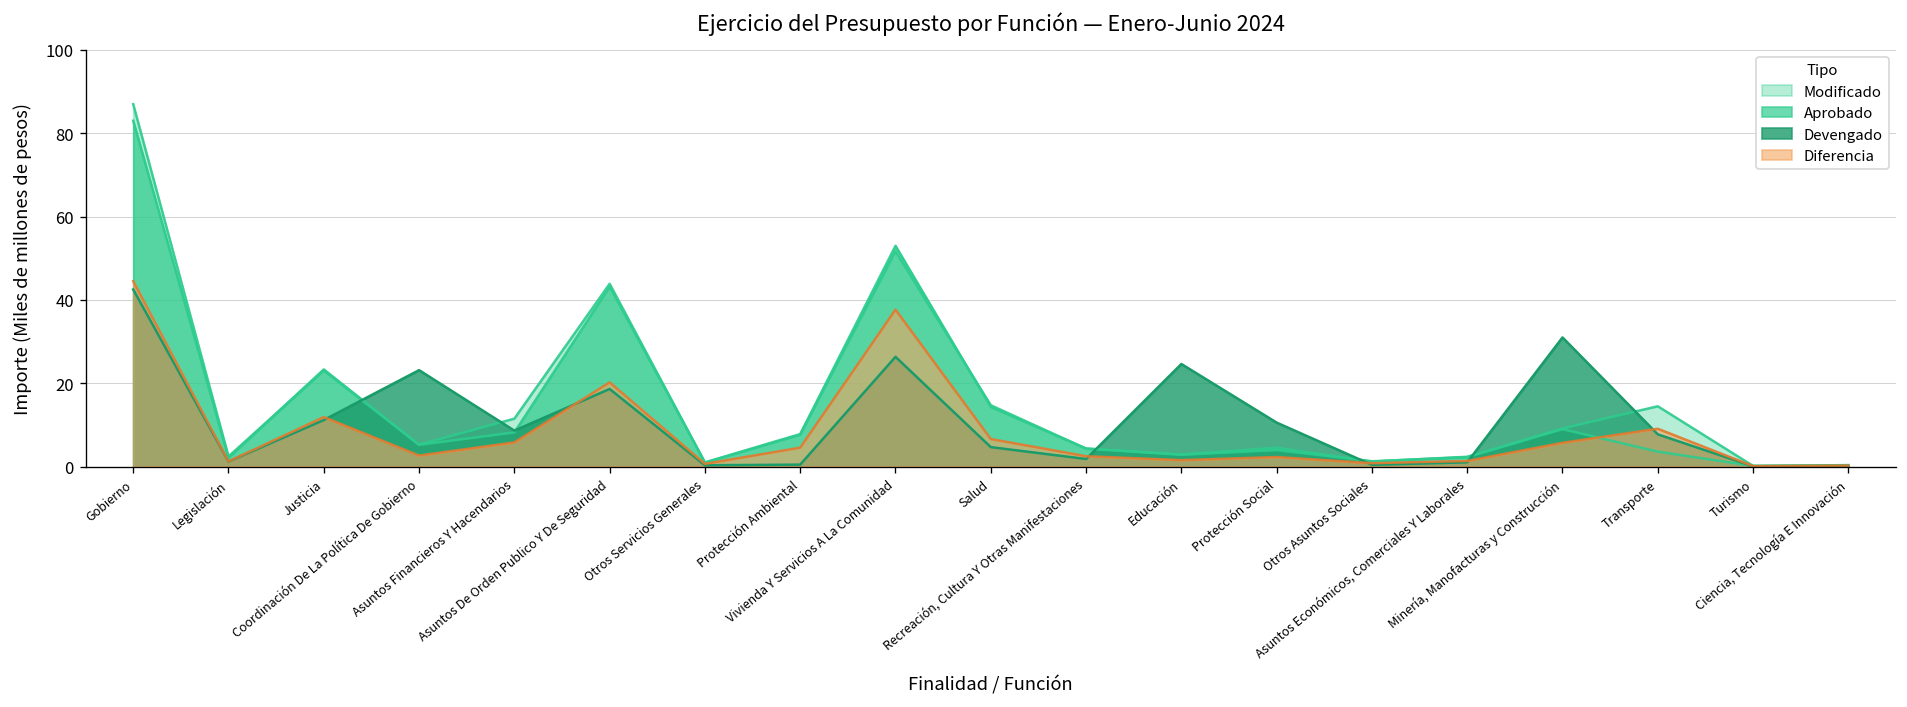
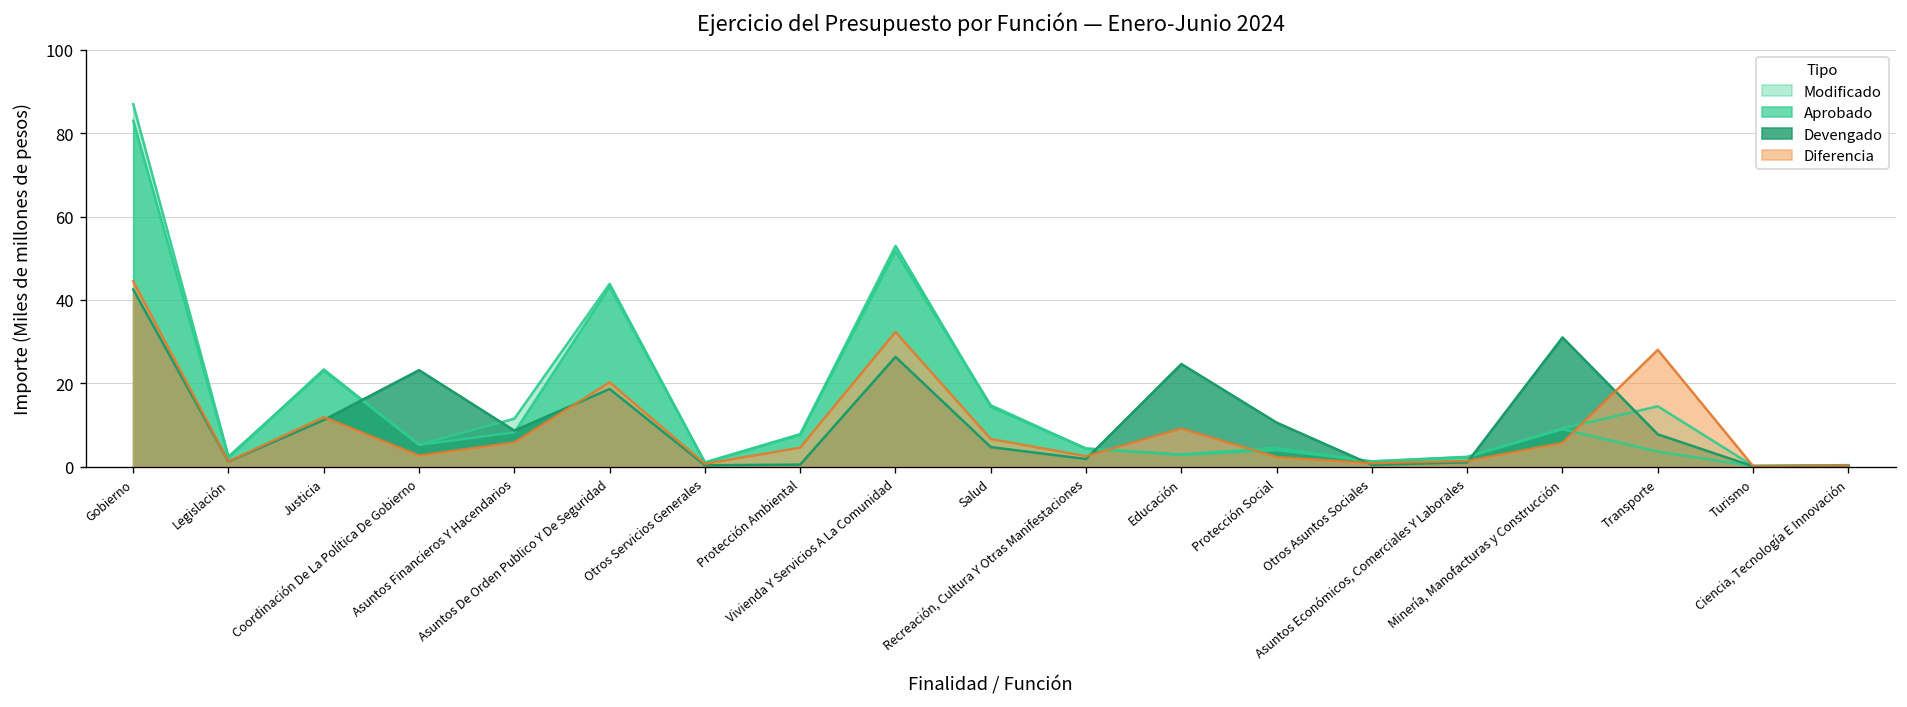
  {
    "Devengado": {
      "Gobierno": 42,
      "Coordinación De La Política De Gobierno": 23,
      "Asuntos De Orden Publico Y De Seguridad": 19,
      "Protección Ambiental": 0,
      "Vivienda Y Servicios A La Comunidad": 26,
      "Salud": 5,
      "Educación": 25,
      "Protección Social": 11,
      "Minería, Manofacturas y Construcción": 31,
      "Transporte": 8
    },
    "Diferencia": {
      "Gobierno": 44,
      "Coordinación De La Política De Gobierno": 3,
      "Asuntos Financieros Y Hacendarios": 6,
      "Asuntos De Orden Publico Y De Seguridad": 20,
      "Protección Ambiental": 5,
-     "Vivienda Y Servicios A La Comunidad": 38,
+     "Vivienda Y Servicios A La Comunidad": 32,
      "Salud": 7,
-     "Educación": 2,
+     "Educación": 9,
      "Protección Social": 2,
      "Minería, Manofacturas y Construcción": 6,
-     "Transporte": 9
+     "Transporte": 28
    }
  }
